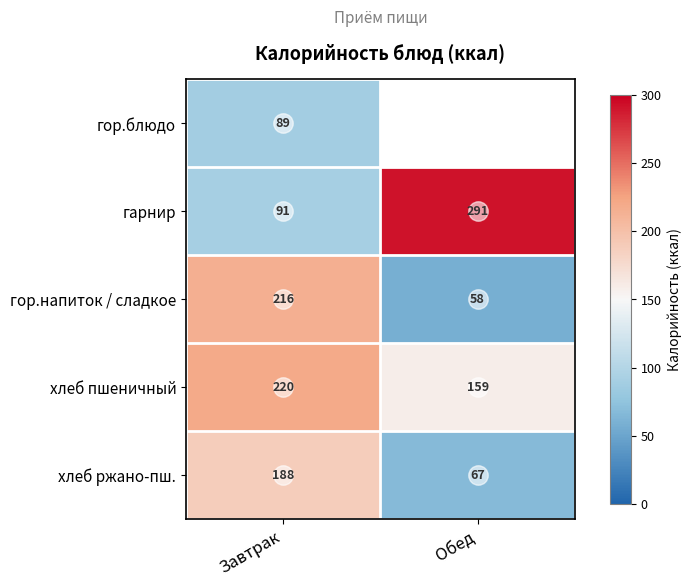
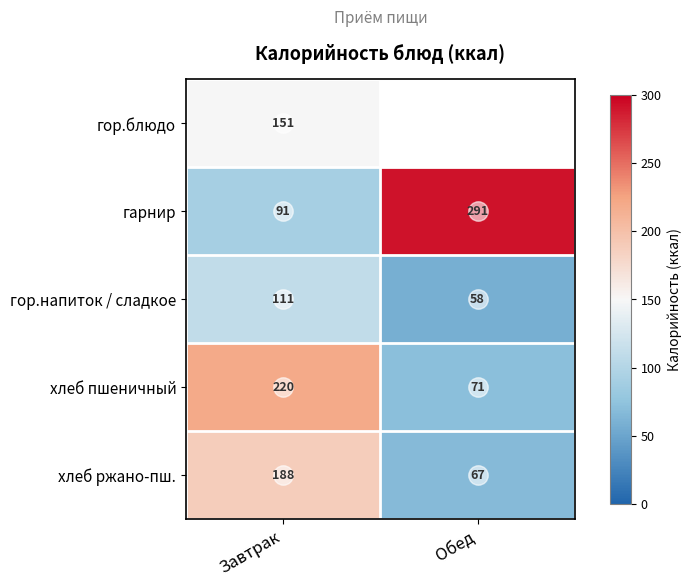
  {
    "гор.блюдо": {
-     "Завтрак": 89
+     "Завтрак": 151
    },
    "гор.напиток / сладкое": {
-     "Завтрак": 216
+     "Завтрак": 111
    },
    "хлеб пшеничный": {
-     "Обед": 159
+     "Обед": 71
    }
  }
